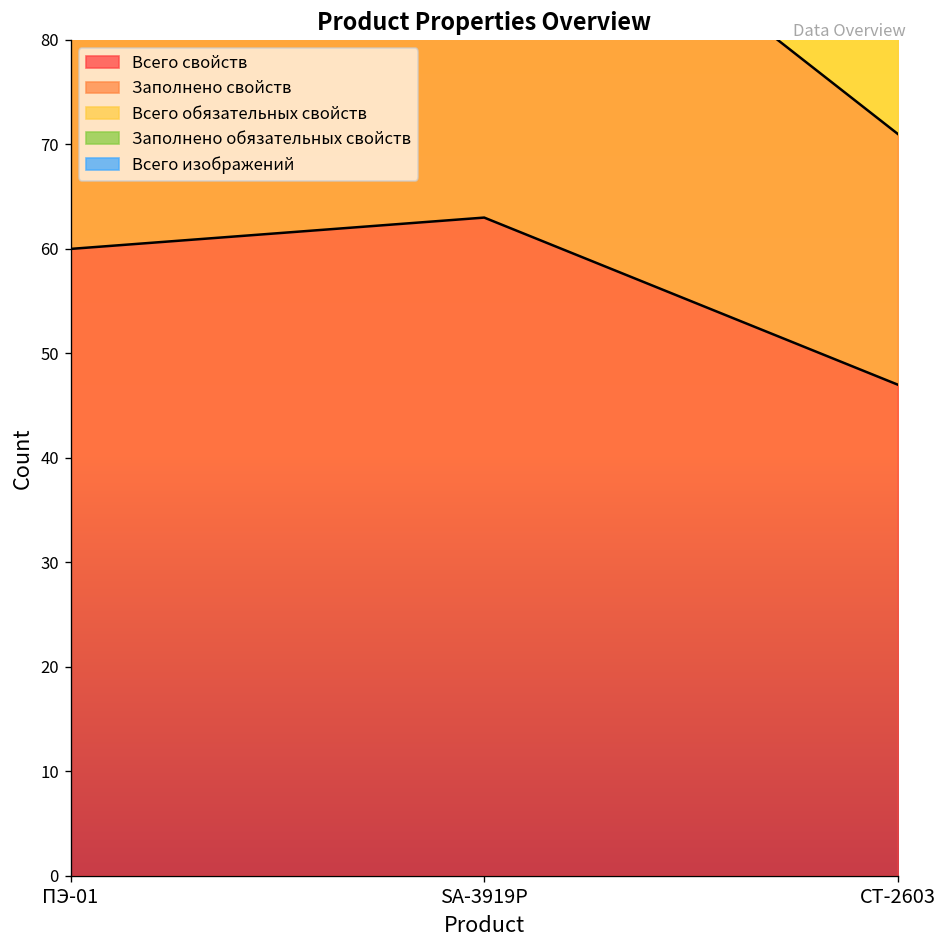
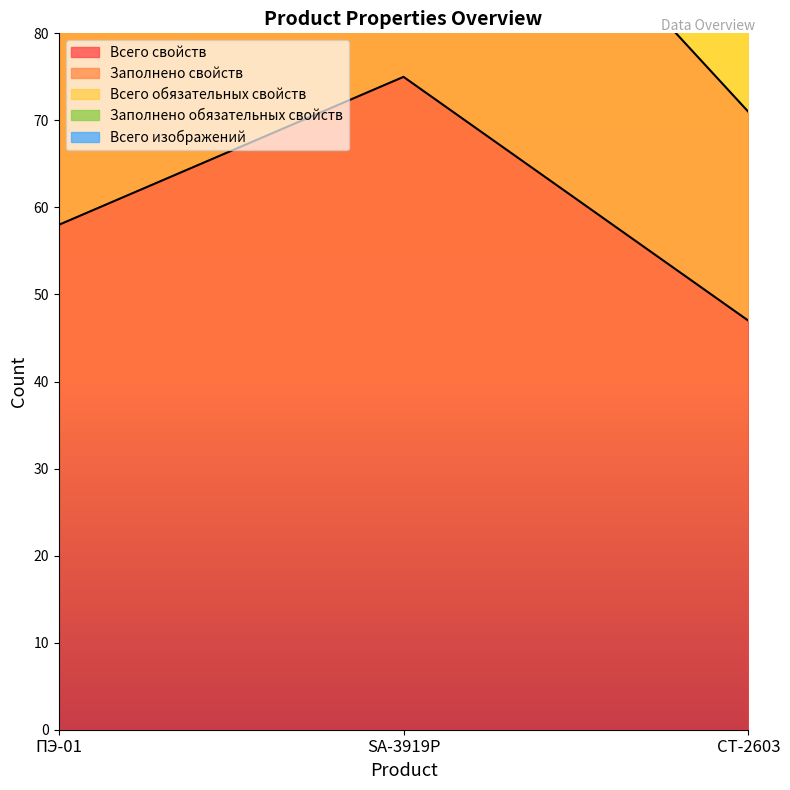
  {
    "Всего свойств": {
-     "ПЭ-01": 60,
-     "SA-3919Р": 63,
+     "ПЭ-01": 58,
+     "SA-3919Р": 75,
      "CT-2603": 47
    },
    "Заполнено свойств": {
      "CT-2603": 24
    }
  }
